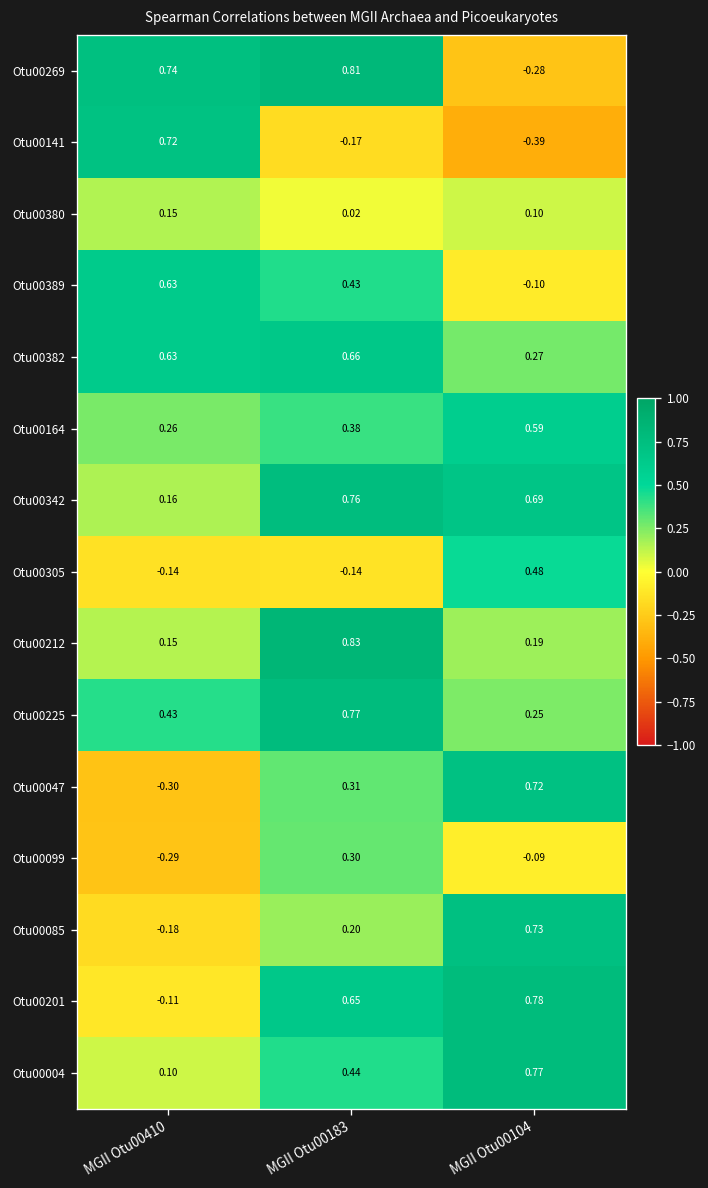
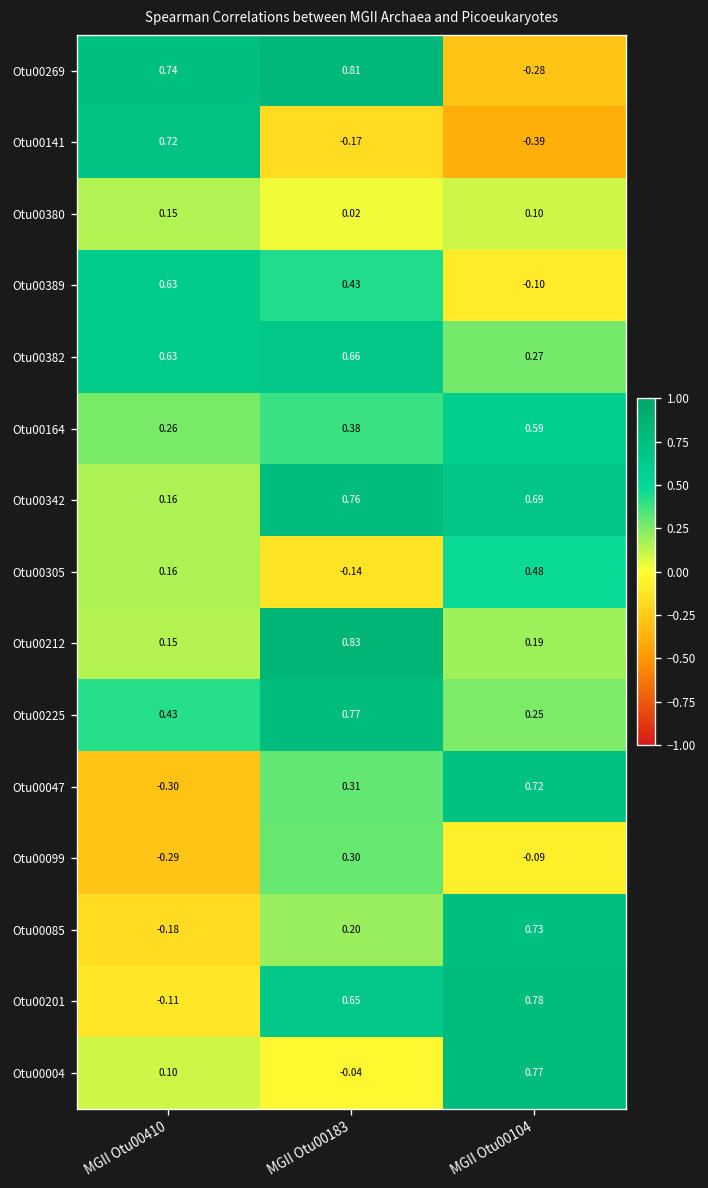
  {
    "Otu00269": {
      "MGII Otu00410": 0.74,
      "MGII Otu00183": 0.81,
      "MGII Otu00104": -0.28
    },
    "Otu00141": {
      "MGII Otu00410": 0.72,
      "MGII Otu00183": -0.17,
      "MGII Otu00104": -0.39
    },
    "Otu00380": {
      "MGII Otu00410": 0.15,
      "MGII Otu00183": 0.02,
      "MGII Otu00104": 0.10
    },
    "Otu00389": {
      "MGII Otu00410": 0.63,
      "MGII Otu00183": 0.43,
      "MGII Otu00104": -0.10
    },
    "Otu00382": {
      "MGII Otu00410": 0.63,
      "MGII Otu00183": 0.66,
      "MGII Otu00104": 0.27
    },
    "Otu00164": {
      "MGII Otu00410": 0.26,
      "MGII Otu00183": 0.38,
      "MGII Otu00104": 0.59
    },
    "Otu00342": {
      "MGII Otu00410": 0.16,
      "MGII Otu00183": 0.76,
      "MGII Otu00104": 0.69
    },
    "Otu00305": {
-     "MGII Otu00410": -0.14,
+     "MGII Otu00410": 0.16,
      "MGII Otu00183": -0.14,
      "MGII Otu00104": 0.48
    },
    "Otu00212": {
      "MGII Otu00410": 0.15,
      "MGII Otu00183": 0.83,
      "MGII Otu00104": 0.19
    },
    "Otu00225": {
      "MGII Otu00410": 0.43,
      "MGII Otu00183": 0.77,
      "MGII Otu00104": 0.25
    },
    "Otu00047": {
      "MGII Otu00410": -0.30,
      "MGII Otu00183": 0.31,
      "MGII Otu00104": 0.72
    },
    "Otu00099": {
      "MGII Otu00410": -0.29,
      "MGII Otu00183": 0.30,
      "MGII Otu00104": -0.09
    },
    "Otu00085": {
      "MGII Otu00410": -0.18,
      "MGII Otu00183": 0.20,
      "MGII Otu00104": 0.73
    },
    "Otu00201": {
      "MGII Otu00410": -0.11,
      "MGII Otu00183": 0.65,
      "MGII Otu00104": 0.78
    },
    "Otu00004": {
      "MGII Otu00410": 0.10,
-     "MGII Otu00183": 0.44,
+     "MGII Otu00183": -0.04,
      "MGII Otu00104": 0.77
    }
  }
